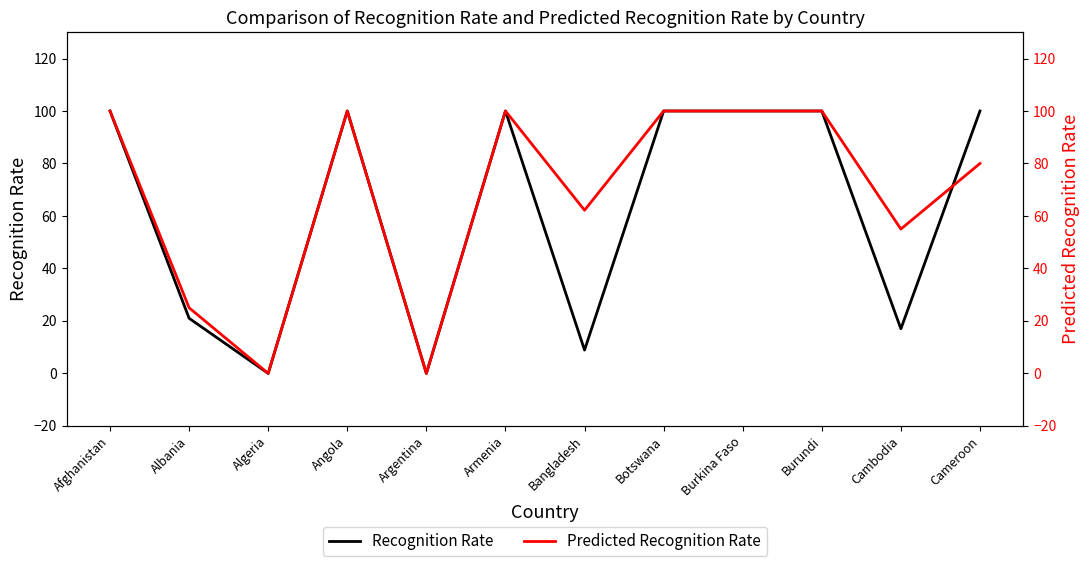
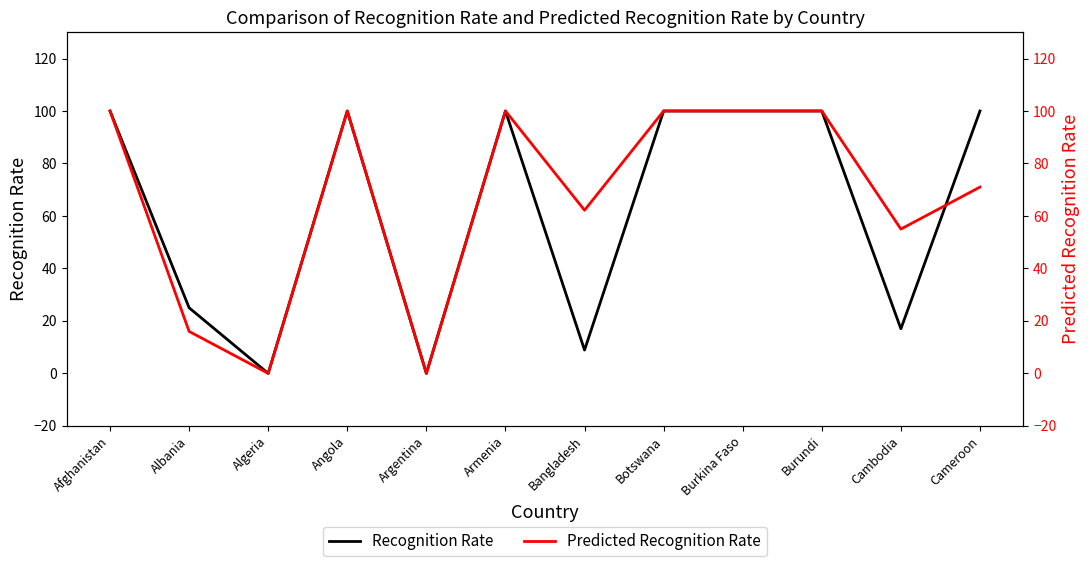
  {
    "Recognition Rate": {
      "Afghanistan": 100,
-     "Albania": 21,
+     "Albania": 25,
      "Algeria": 0,
      "Angola": 100,
      "Argentina": 0,
      "Armenia": 100,
      "Bangladesh": 9,
      "Botswana": 100,
      "Burkina Faso": 100,
      "Burundi": 100,
      "Cambodia": 17,
      "Cameroon": 100
    },
    "Predicted Recognition Rate": {
      "Afghanistan": 100,
-     "Albania": 25,
+     "Albania": 16,
      "Algeria": 0,
      "Angola": 100,
      "Argentina": 0,
      "Armenia": 100,
      "Bangladesh": 62,
      "Botswana": 100,
      "Burkina Faso": 100,
      "Burundi": 100,
      "Cambodia": 55,
-     "Cameroon": 80
+     "Cameroon": 71
    }
  }
